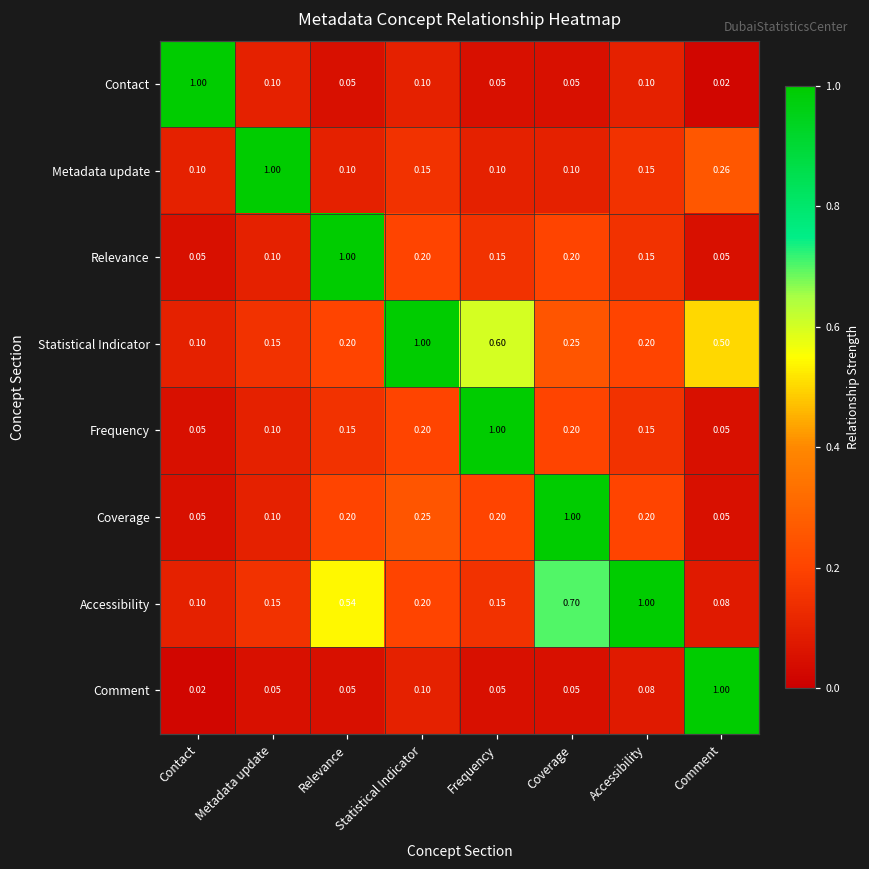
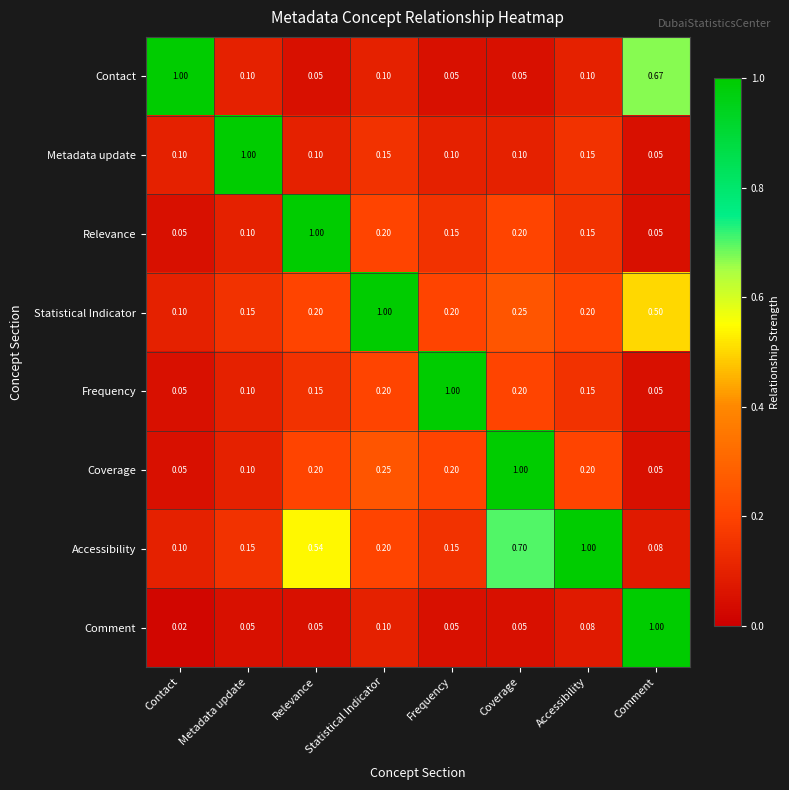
  {
    "Contact": {
      "Contact": 1.00,
      "Metadata update": 0.10,
      "Relevance": 0.05,
      "Statistical Indicator": 0.10,
      "Frequency": 0.05,
      "Coverage": 0.05,
      "Accessibility": 0.10,
-     "Comment": 0.02
+     "Comment": 0.67
    },
    "Metadata update": {
      "Contact": 0.10,
      "Metadata update": 1.00,
      "Relevance": 0.10,
      "Statistical Indicator": 0.15,
      "Frequency": 0.10,
      "Coverage": 0.10,
      "Accessibility": 0.15,
-     "Comment": 0.26
+     "Comment": 0.05
    },
    "Relevance": {
      "Contact": 0.05,
      "Metadata update": 0.10,
      "Relevance": 1.00,
      "Statistical Indicator": 0.20,
      "Frequency": 0.15,
      "Coverage": 0.20,
      "Accessibility": 0.15,
      "Comment": 0.05
    },
    "Statistical Indicator": {
      "Contact": 0.10,
      "Metadata update": 0.15,
      "Relevance": 0.20,
      "Statistical Indicator": 1.00,
-     "Frequency": 0.60,
+     "Frequency": 0.20,
      "Coverage": 0.25,
      "Accessibility": 0.20,
      "Comment": 0.50
    },
    "Frequency": {
      "Contact": 0.05,
      "Metadata update": 0.10,
      "Relevance": 0.15,
      "Statistical Indicator": 0.20,
      "Frequency": 1.00,
      "Coverage": 0.20,
      "Accessibility": 0.15,
      "Comment": 0.05
    },
    "Coverage": {
      "Contact": 0.05,
      "Metadata update": 0.10,
      "Relevance": 0.20,
      "Statistical Indicator": 0.25,
      "Frequency": 0.20,
      "Coverage": 1.00,
      "Accessibility": 0.20,
      "Comment": 0.05
    },
    "Accessibility": {
      "Contact": 0.10,
      "Metadata update": 0.15,
      "Relevance": 0.54,
      "Statistical Indicator": 0.20,
      "Frequency": 0.15,
      "Coverage": 0.70,
      "Accessibility": 1.00,
      "Comment": 0.08
    },
    "Comment": {
      "Contact": 0.02,
      "Metadata update": 0.05,
      "Relevance": 0.05,
      "Statistical Indicator": 0.10,
      "Frequency": 0.05,
      "Coverage": 0.05,
      "Accessibility": 0.08,
      "Comment": 1.00
    }
  }
